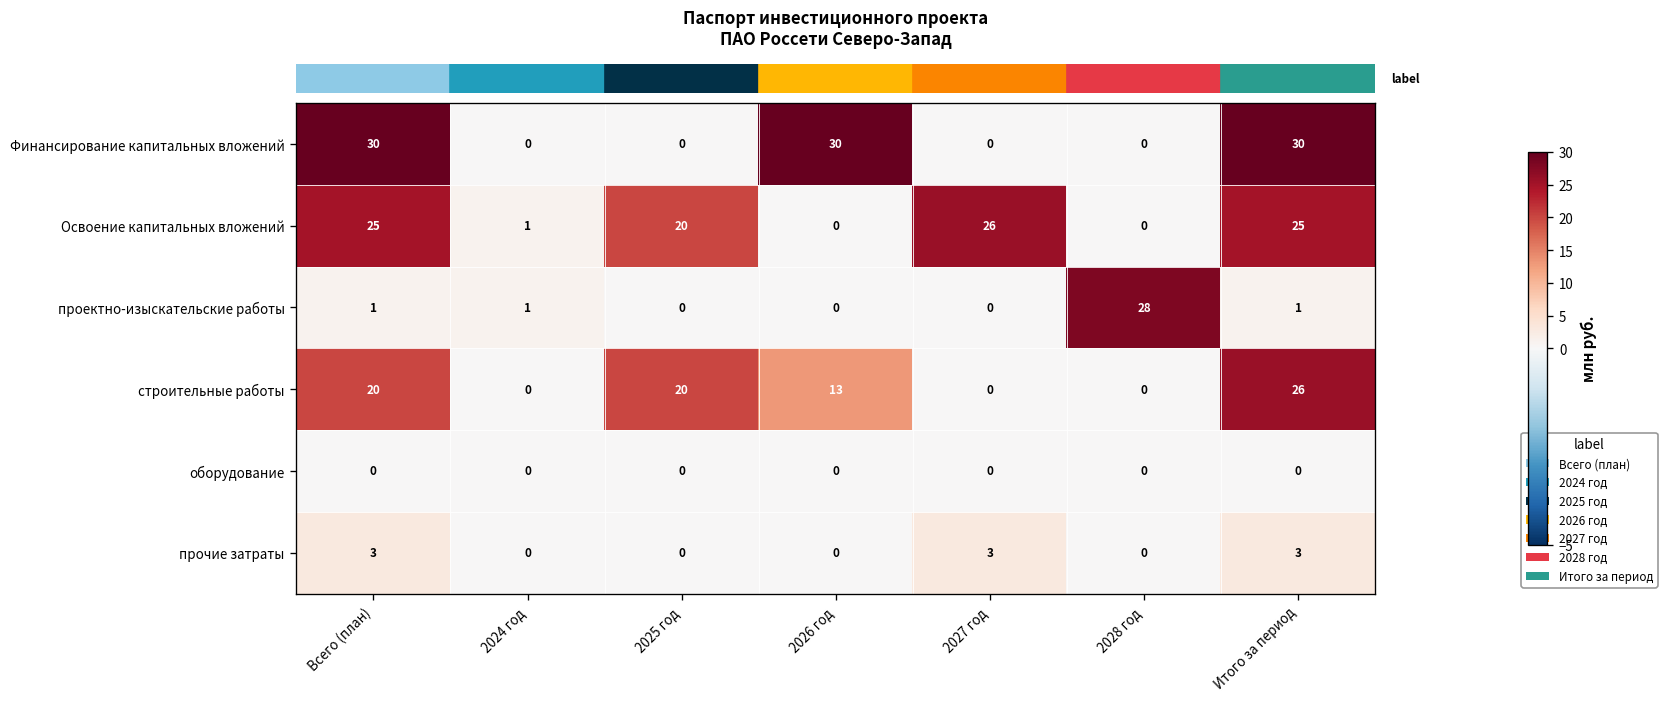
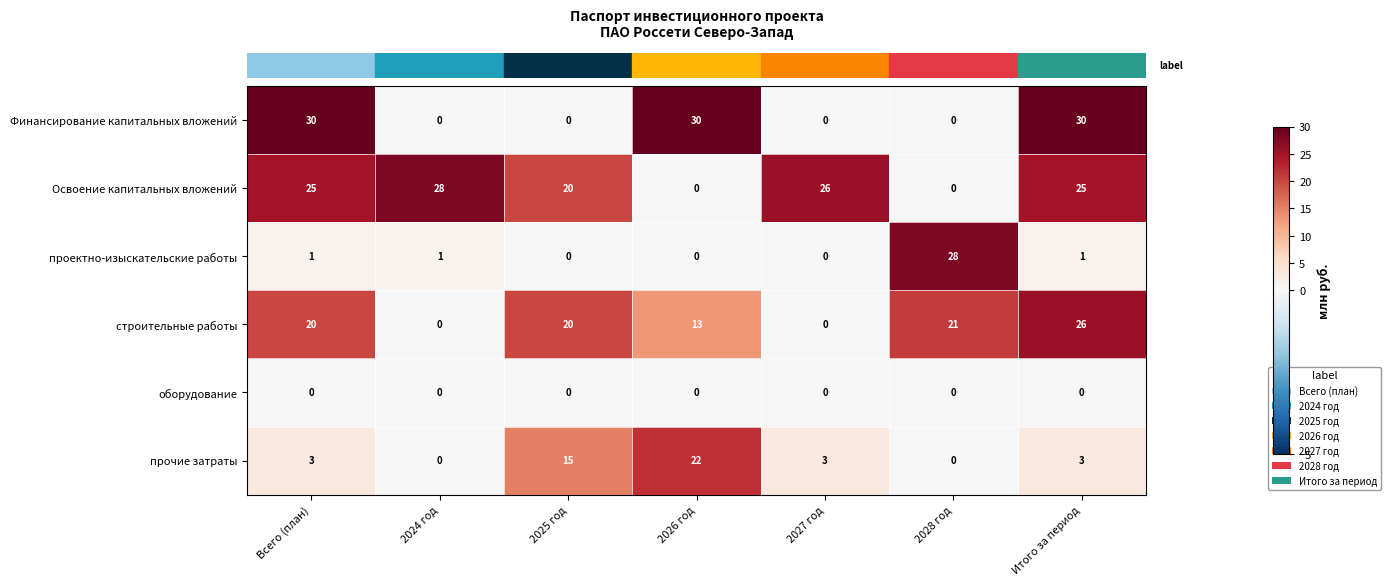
  {
    "Финансирование капитальных вложений": {
      "Всего (план)": 30,
      "2024 год": 0,
      "2025 год": 0,
      "2026 год": 30,
      "2027 год": 0,
      "2028 год": 0,
      "Итого за период": 30
    },
    "Освоение капитальных вложений": {
      "Всего (план)": 25,
-     "2024 год": 1,
+     "2024 год": 28,
      "2025 год": 20,
      "2026 год": 0,
      "2027 год": 26,
      "2028 год": 0,
      "Итого за период": 25
    },
    "проектно-изыскательские работы": {
      "Всего (план)": 1,
      "2024 год": 1,
      "2025 год": 0,
      "2026 год": 0,
      "2027 год": 0,
      "2028 год": 28,
      "Итого за период": 1
    },
    "строительные работы": {
      "Всего (план)": 20,
      "2024 год": 0,
      "2025 год": 20,
      "2026 год": 13,
      "2027 год": 0,
-     "2028 год": 0,
+     "2028 год": 21,
      "Итого за период": 26
    },
    "оборудование": {
      "Всего (план)": 0,
      "2024 год": 0,
      "2025 год": 0,
      "2026 год": 0,
      "2027 год": 0,
      "2028 год": 0,
      "Итого за период": 0
    },
    "прочие затраты": {
      "Всего (план)": 3,
      "2024 год": 0,
-     "2025 год": 0,
-     "2026 год": 0,
+     "2025 год": 15,
+     "2026 год": 22,
      "2027 год": 3,
      "2028 год": 0,
      "Итого за период": 3
    }
  }
